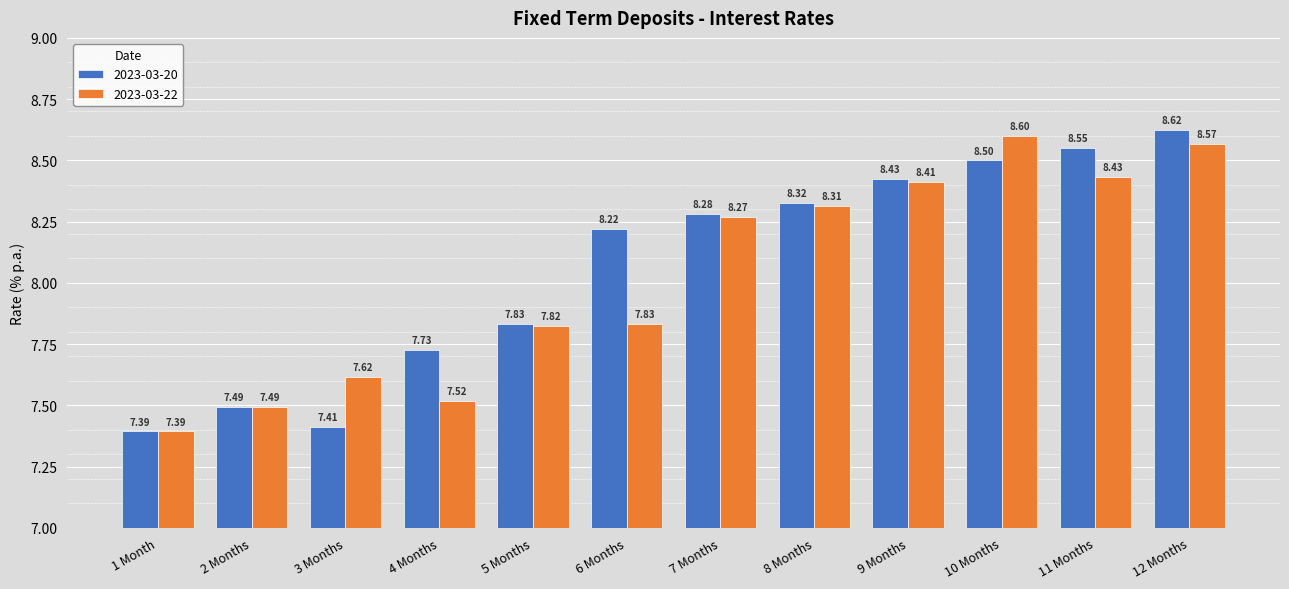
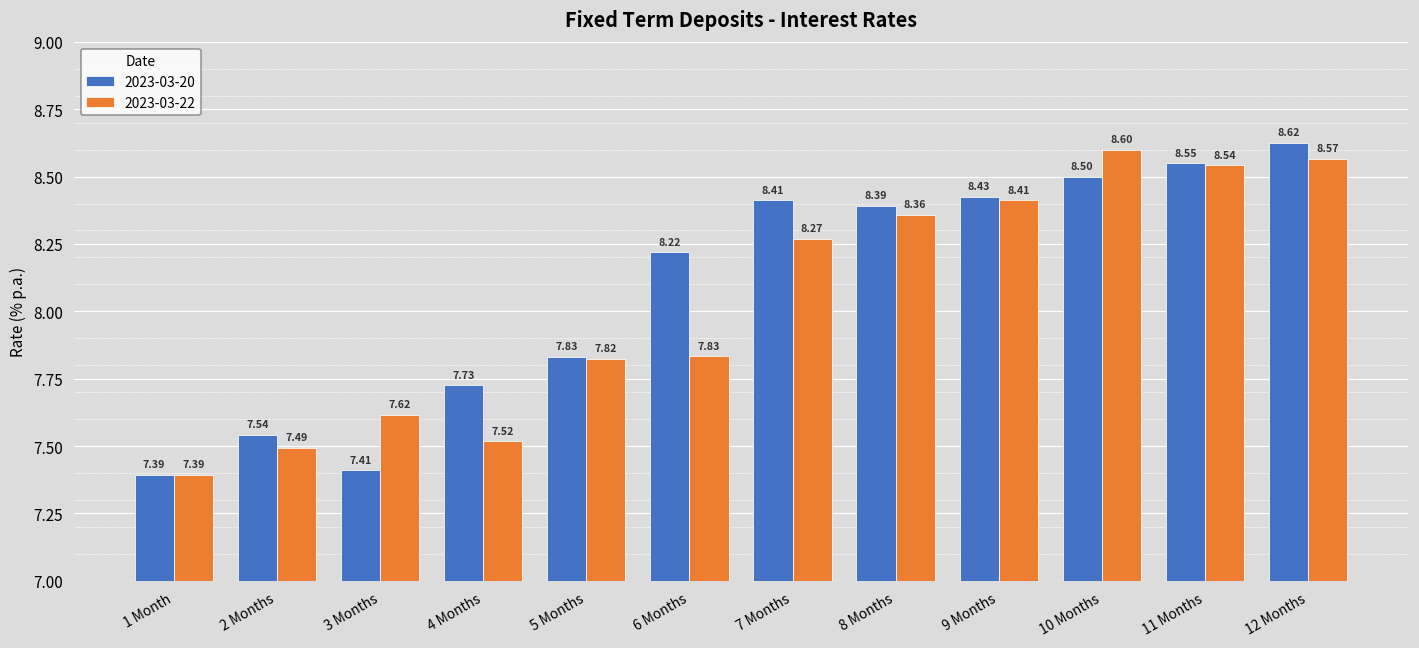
  {
    "2023-03-20": {
      "1 Month": 7.39,
-     "2 Months": 7.49,
+     "2 Months": 7.54,
      "3 Months": 7.41,
      "4 Months": 7.73,
      "5 Months": 7.83,
      "6 Months": 8.22,
-     "7 Months": 8.28,
-     "8 Months": 8.32,
+     "7 Months": 8.41,
+     "8 Months": 8.39,
      "9 Months": 8.43,
      "10 Months": 8.50,
      "11 Months": 8.55,
      "12 Months": 8.62
    },
    "2023-03-22": {
      "1 Month": 7.39,
      "2 Months": 7.49,
      "3 Months": 7.62,
      "4 Months": 7.52,
      "5 Months": 7.82,
      "6 Months": 7.83,
      "7 Months": 8.27,
-     "8 Months": 8.31,
+     "8 Months": 8.36,
      "9 Months": 8.41,
      "10 Months": 8.60,
-     "11 Months": 8.43,
+     "11 Months": 8.54,
      "12 Months": 8.57
    }
  }
